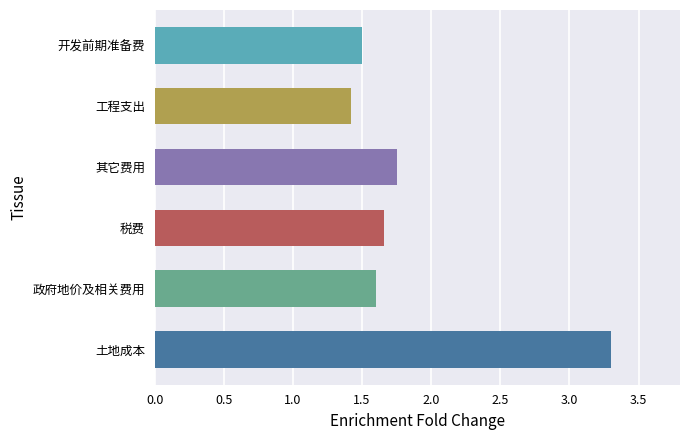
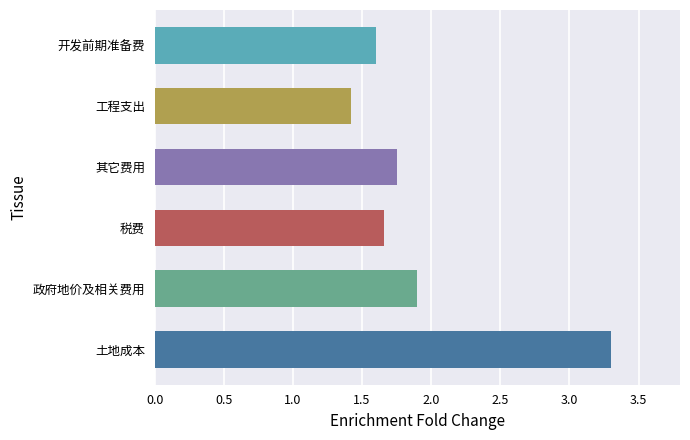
  {
-   "开发前期准备费": 1.5,
+   "开发前期准备费": 1.6,
    "工程支出": 1.42,
    "其它费用": 1.75,
    "税费": 1.66,
-   "政府地价及相关费用": 1.6,
+   "政府地价及相关费用": 1.9,
    "土地成本": 3.3
  }
